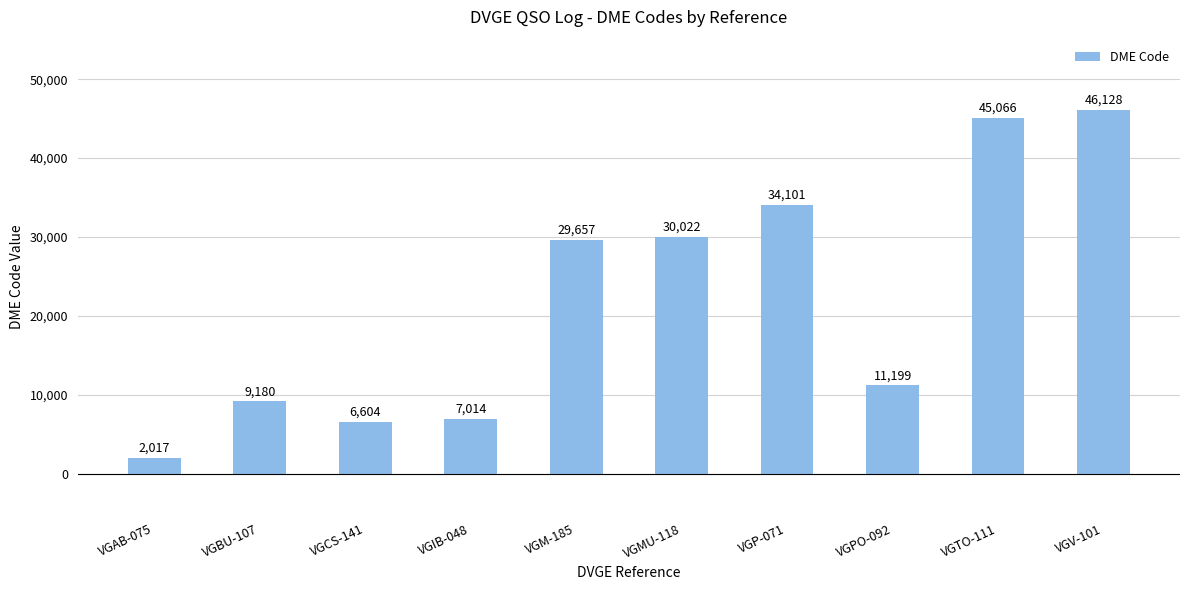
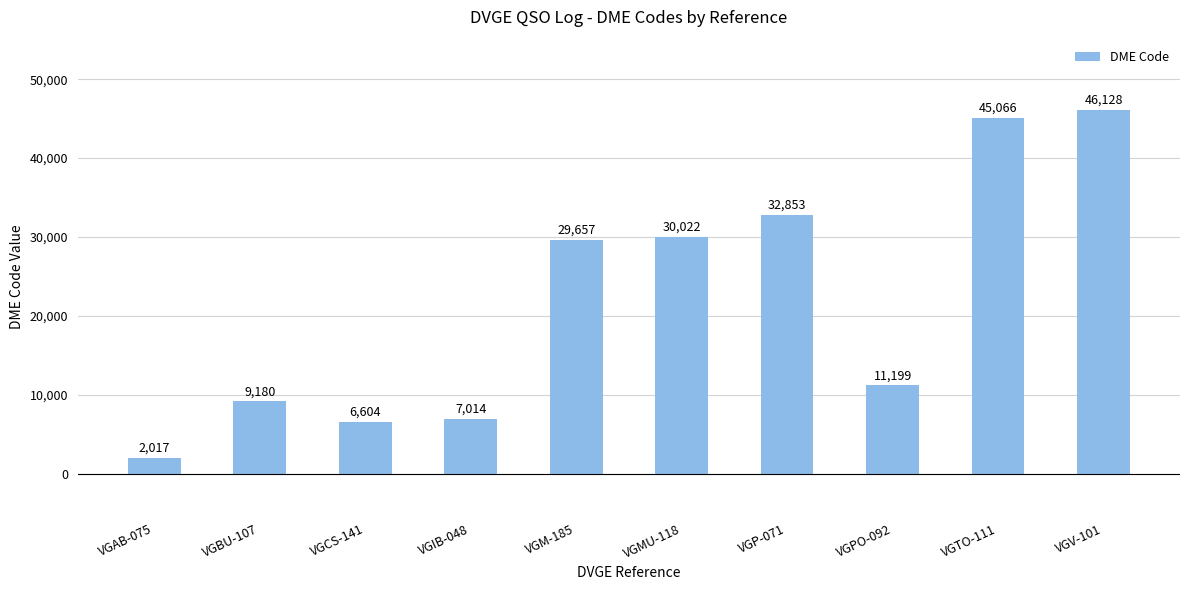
  {
    "VGAB-075": "2,017",
    "VGBU-107": "9,180",
    "VGCS-141": "6,604",
    "VGIB-048": "7,014",
    "VGM-185": "29,657",
    "VGMU-118": "30,022",
-   "VGP-071": "34,101",
+   "VGP-071": "32,853",
    "VGPO-092": "11,199",
    "VGTO-111": "45,066",
    "VGV-101": "46,128"
  }
